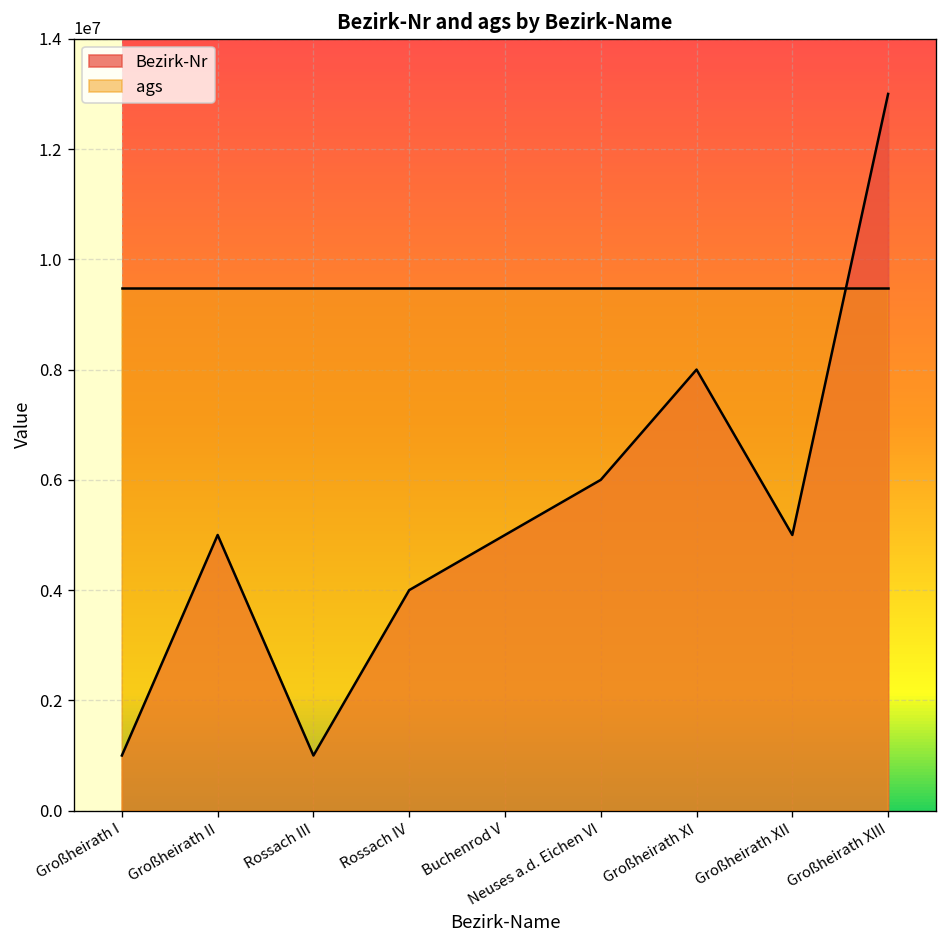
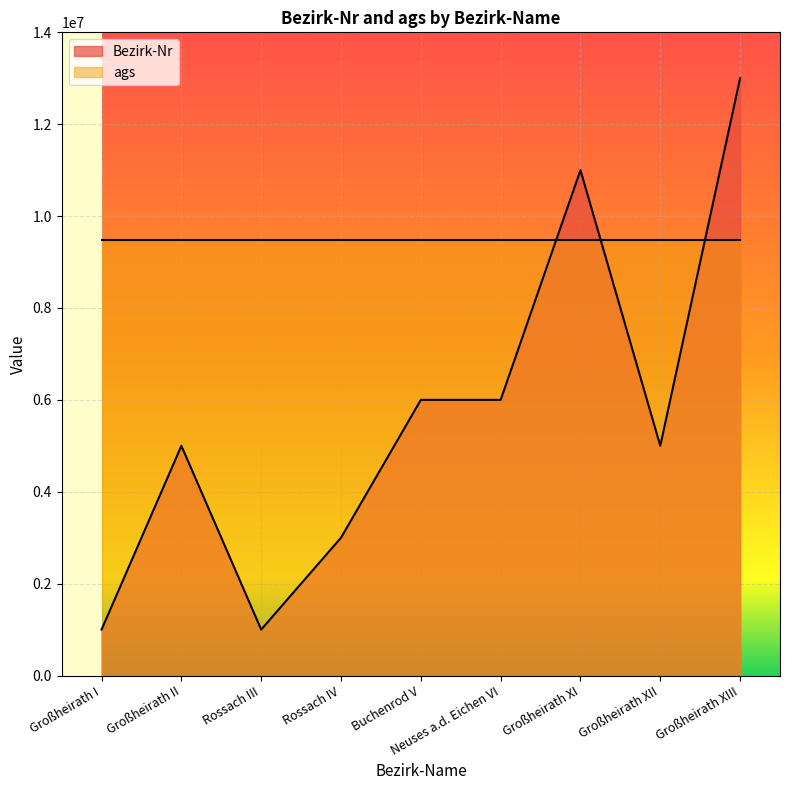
  {
    "Bezirk-Nr": {
      "Großheirath I": 1000000,
      "Großheirath II": 5000000,
      "Rossach III": 1000000,
-     "Rossach IV": 4000000,
-     "Buchenrod V": 5000000,
+     "Rossach IV": 3000000,
+     "Buchenrod V": 6000000,
      "Neuses a.d. Eichen VI": 6000000,
-     "Großheirath XI": 8000000,
+     "Großheirath XI": 11000000,
      "Großheirath XII": 5000000,
      "Großheirath XIII": 13000000
    },
    "ags": {
      "Großheirath I": 9500000,
      "Großheirath II": 9500000,
      "Rossach III": 9500000,
      "Rossach IV": 9500000,
      "Buchenrod V": 9500000,
      "Neuses a.d. Eichen VI": 9500000,
      "Großheirath XI": 9500000,
      "Großheirath XII": 9500000,
      "Großheirath XIII": 9500000
    }
  }
